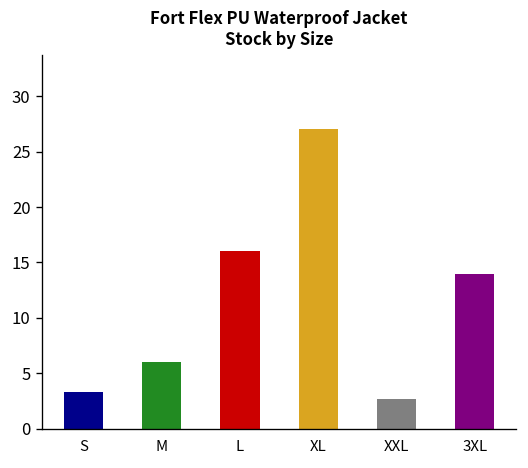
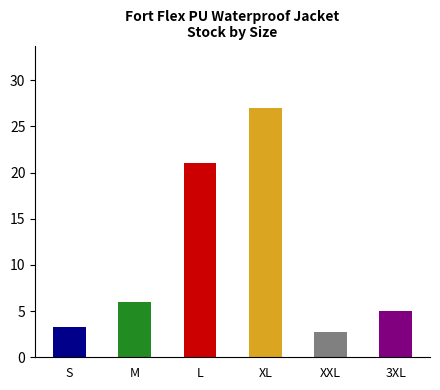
  {
    "S": 3,
    "M": 6,
-   "L": 16,
+   "L": 21,
    "XL": 27,
    "XXL": 3,
-   "3XL": 14
+   "3XL": 5
  }
